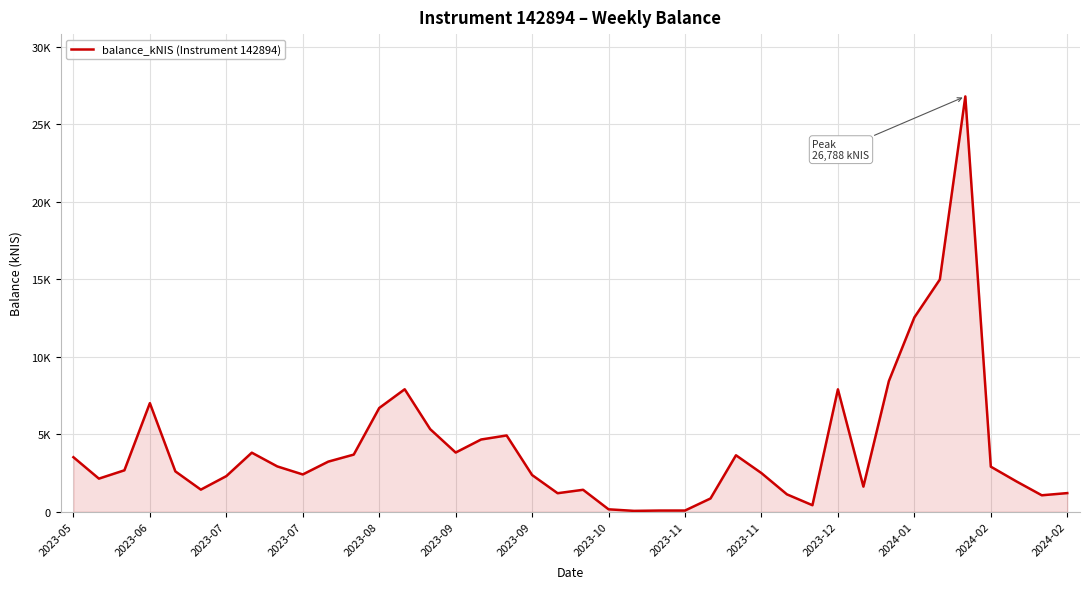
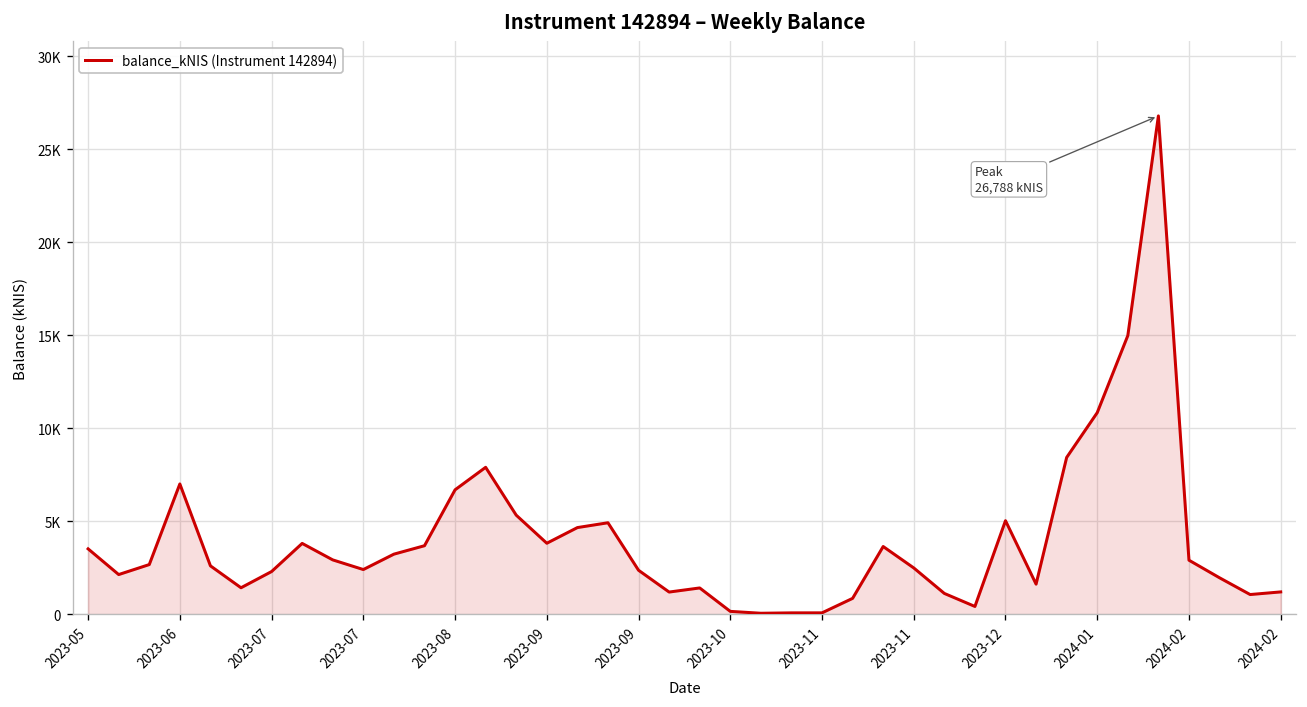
  {
    "2023-05": 3500,
    "2023-06": 7000,
    "2023-08": 6700,
    "2023-10": 200,
-   "2023-12": 7900,
-   "2024-01": 12500
+   "2023-12": 5000,
+   "2024-01": 10800
  }
